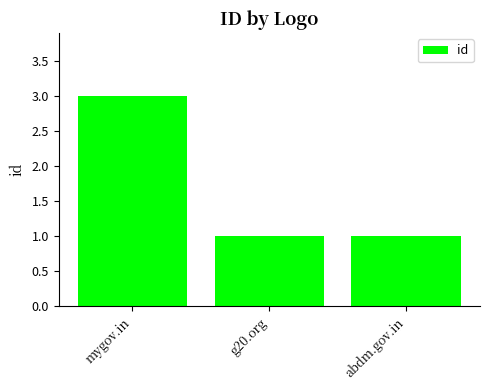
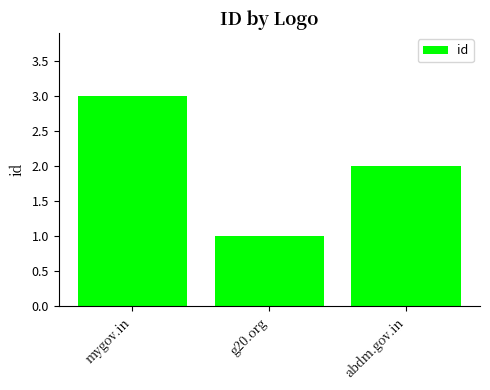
  {
    "mygov.in": 3,
    "g20.org": 1,
-   "abdm.gov.in": 1
+   "abdm.gov.in": 2
  }
